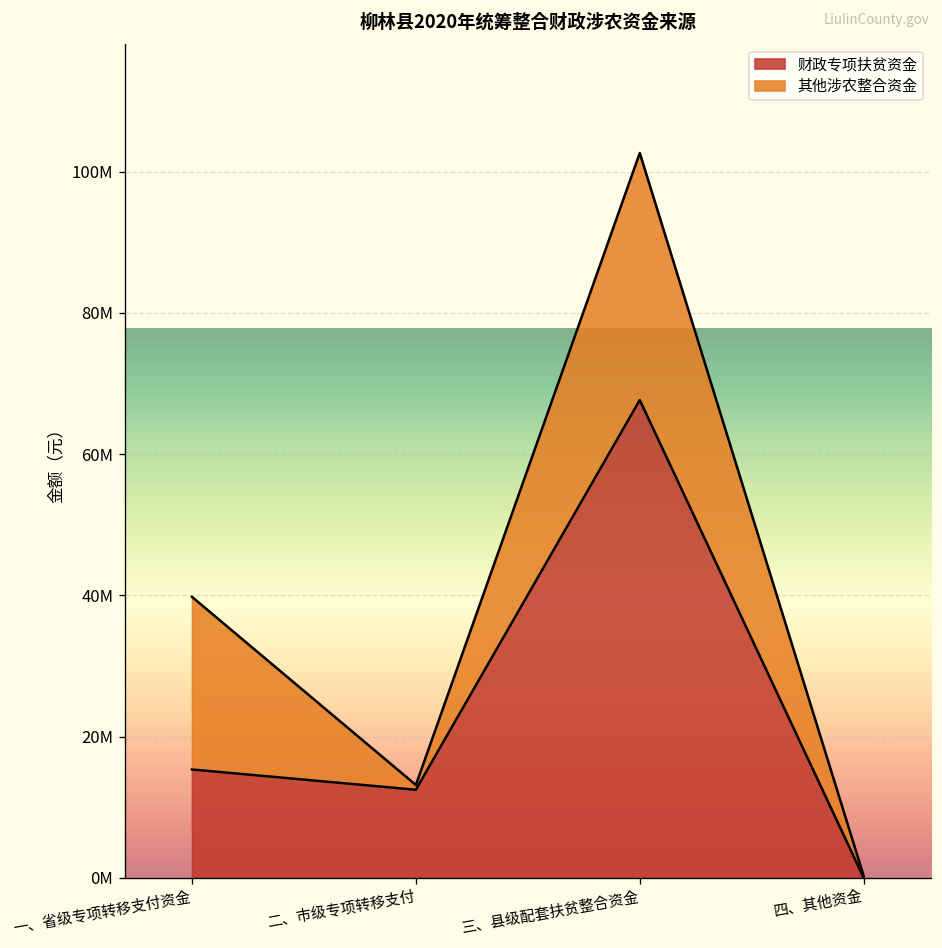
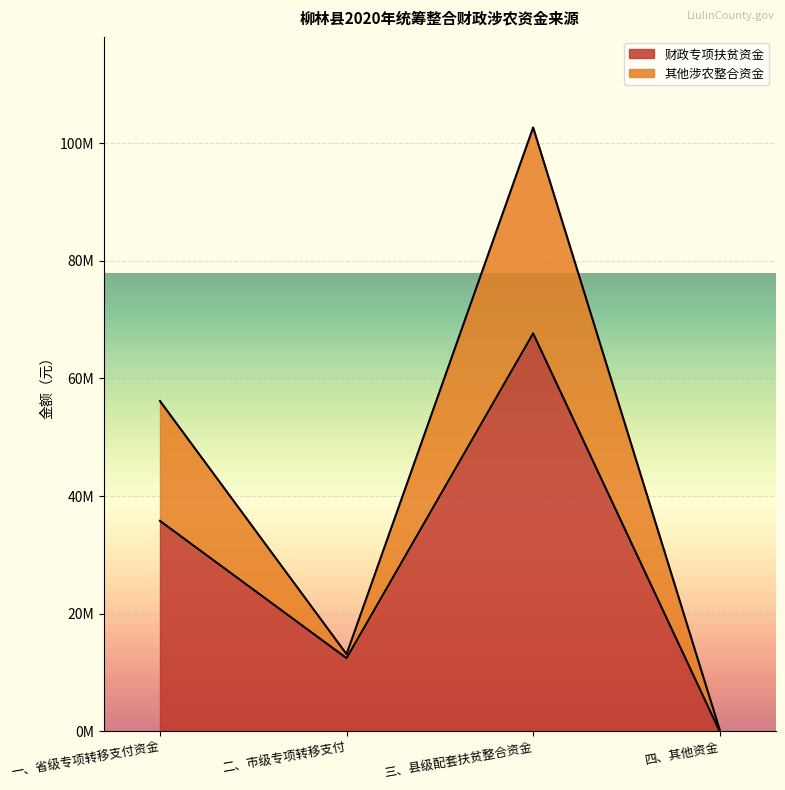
  {
    "财政专项扶贫资金": {
-     "一、省级专项转移支付资金": 15000000,
+     "一、省级专项转移支付资金": 36000000,
      "二、市级专项转移支付": 12000000,
      "三、县级配套扶贫整合资金": 68000000
    },
    "其他涉农整合资金": {
-     "一、省级专项转移支付资金": 24000000,
+     "一、省级专项转移支付资金": 20000000,
      "二、市级专项转移支付": 1000000,
      "三、县级配套扶贫整合资金": 35000000
    }
  }
